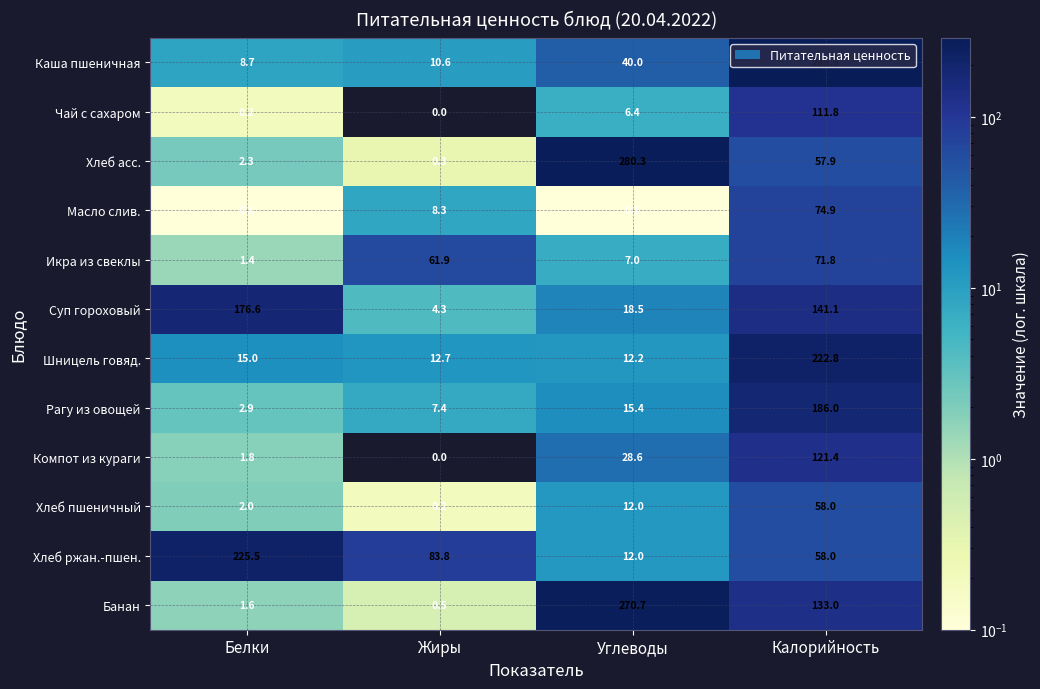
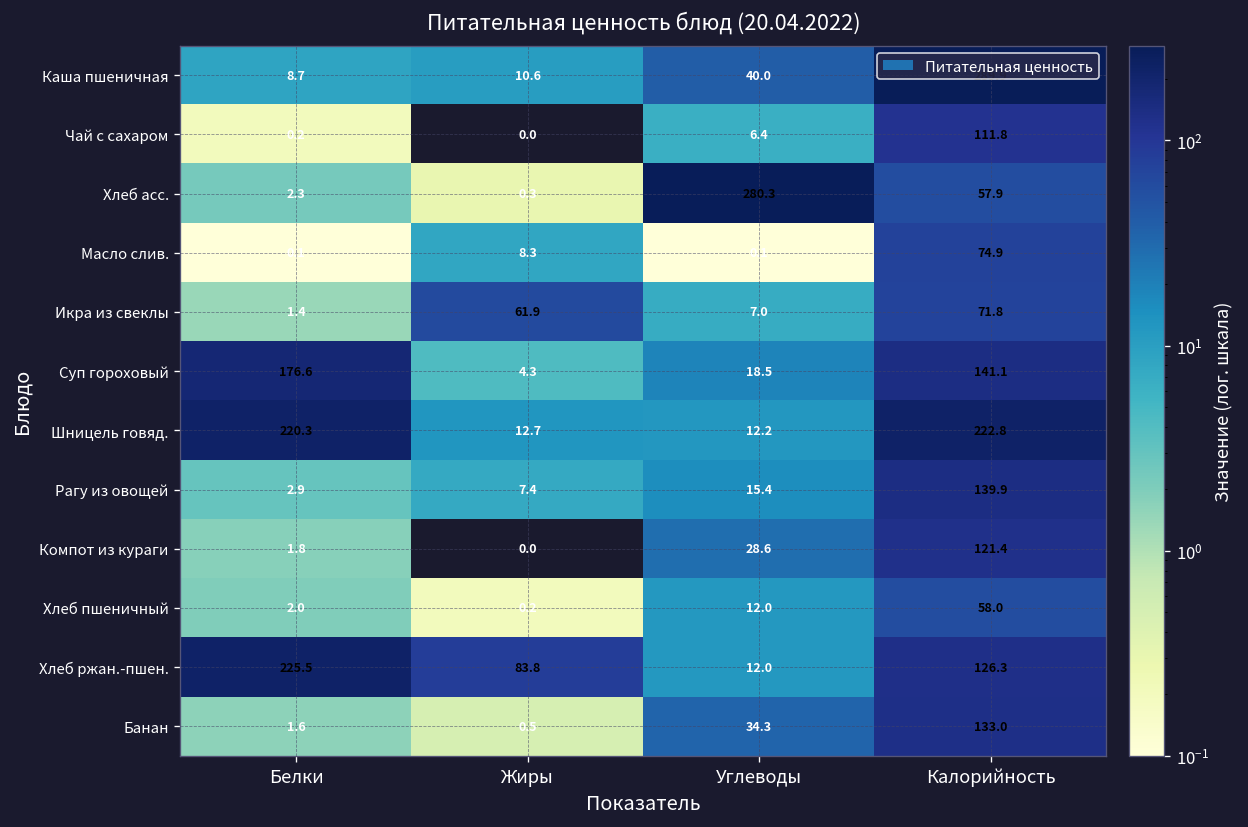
  {
    "Каша пшеничная": {
      "Белки": 8.7,
      "Жиры": 10.6,
      "Углеводы": 40.0
    },
    "Чай с сахаром": {
      "Белки": 0.2,
      "Жиры": 0.0,
      "Углеводы": 6.4,
      "Калорийность": 111.8
    },
    "Хлеб асс.": {
      "Белки": 2.3,
      "Жиры": 0.3,
      "Углеводы": 280.3,
      "Калорийность": 57.9
    },
    "Масло слив.": {
      "Жиры": 8.3,
      "Калорийность": 74.9
    },
    "Икра из свеклы": {
      "Белки": 1.4,
      "Жиры": 61.9,
      "Углеводы": 7.0,
      "Калорийность": 71.8
    },
    "Суп гороховый": {
      "Белки": 176.6,
      "Жиры": 4.3,
      "Углеводы": 18.5,
      "Калорийность": 141.1
    },
    "Шницель говяд.": {
-     "Белки": 15.0,
+     "Белки": 220.3,
      "Жиры": 12.7,
      "Углеводы": 12.2,
      "Калорийность": 222.8
    },
    "Рагу из овощей": {
      "Белки": 2.9,
      "Жиры": 7.4,
      "Углеводы": 15.4,
-     "Калорийность": 186.0
+     "Калорийность": 139.9
    },
    "Компот из кураги": {
      "Белки": 1.8,
      "Жиры": 0.0,
      "Углеводы": 28.6,
      "Калорийность": 121.4
    },
    "Хлеб пшеничный": {
      "Белки": 2.0,
      "Жиры": 0.2,
      "Углеводы": 12.0,
      "Калорийность": 58.0
    },
    "Хлеб ржан.-пшен.": {
      "Белки": 225.5,
      "Жиры": 83.8,
      "Углеводы": 12.0,
-     "Калорийность": 58.0
+     "Калорийность": 126.3
    },
    "Банан": {
      "Белки": 1.6,
      "Жиры": 0.5,
-     "Углеводы": 270.7,
+     "Углеводы": 34.3,
      "Калорийность": 133.0
    }
  }
